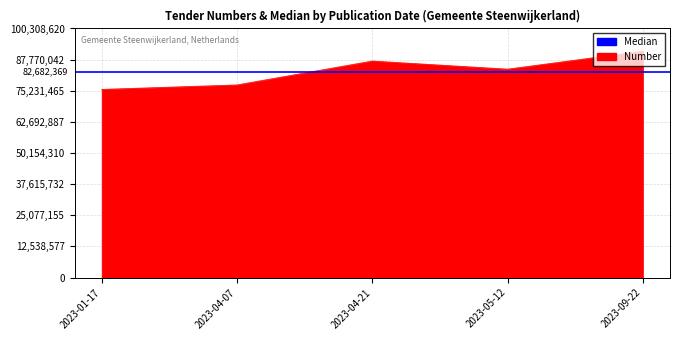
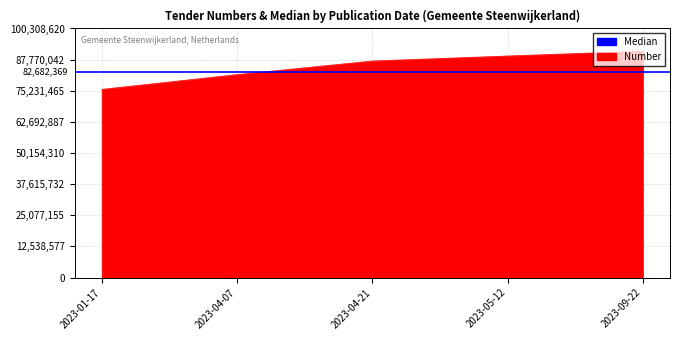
  {
    "2023-01-17": "76,000,000",
-   "2023-04-07": "78,000,000",
+   "2023-04-07": "82,000,000",
    "2023-04-21": "87,000,000",
-   "2023-05-12": "84,000,000"
+   "2023-05-12": "89,000,000"
  }
